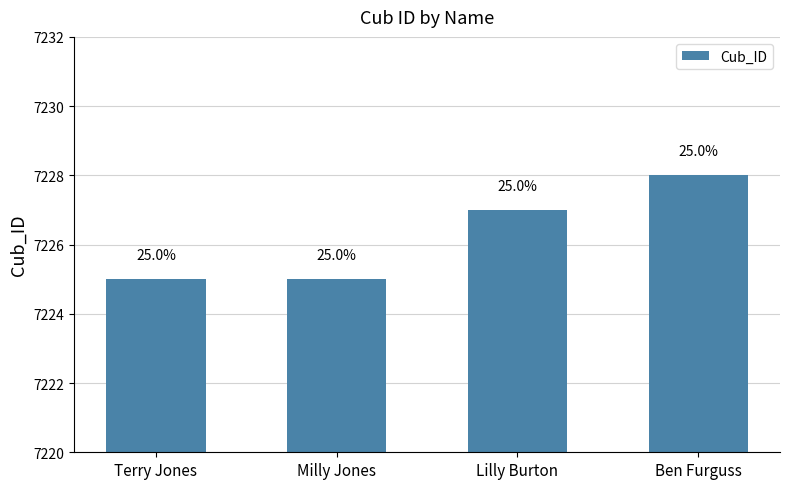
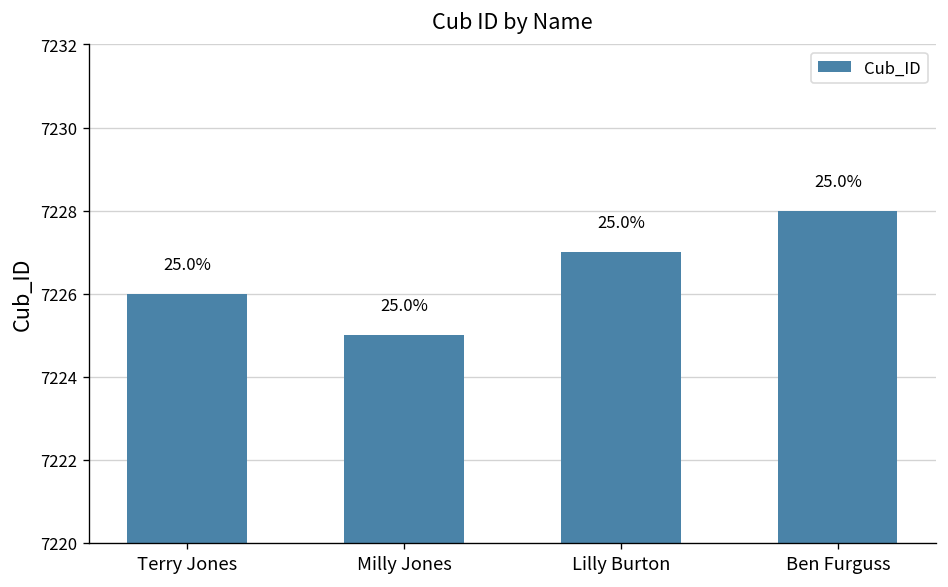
  {
-   "Terry Jones": 7225
+   "Terry Jones": 7226
  }
